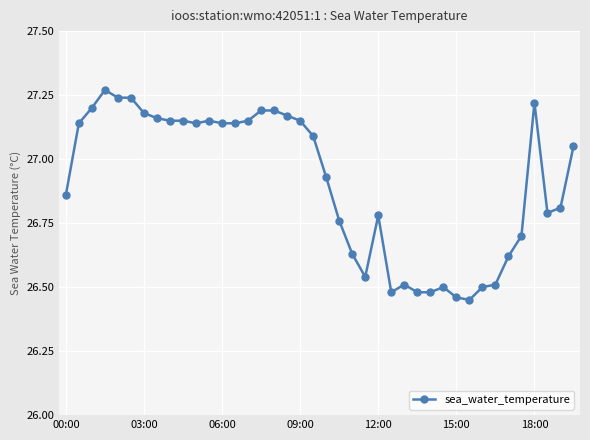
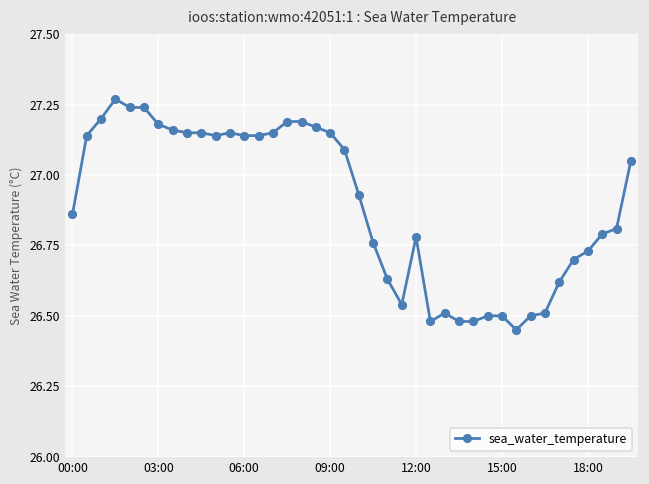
  {
    "00:00": 26.86,
    "03:00": 27.18,
    "06:00": 27.14,
    "09:00": 27.15,
    "12:00": 26.78,
-   "15:00": 26.46,
-   "18:00": 27.22
+   "15:00": 26.50,
+   "18:00": 26.73
  }
